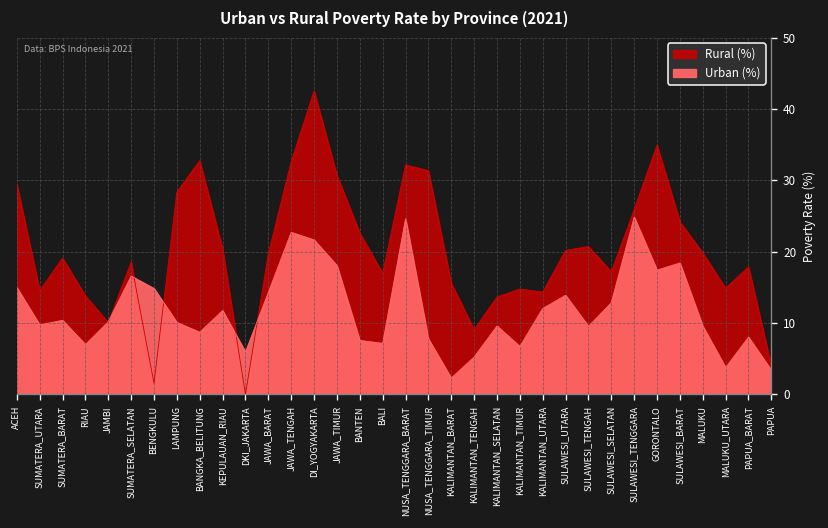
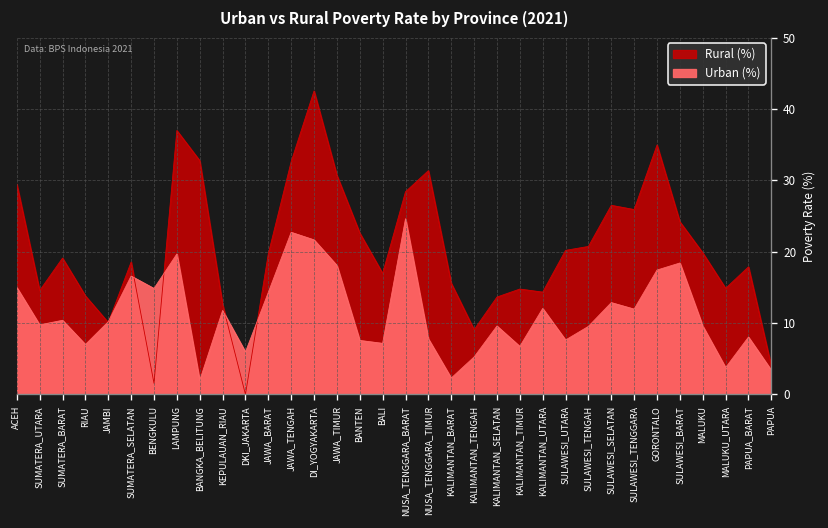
  {
    "Rural (%)": {
      "ACEH": 29,
      "SUMATERA_UTARA": 15,
      "SUMATERA_BARAT": 19,
      "RIAU": 14,
      "SUMATERA_SELATAN": 19,
      "BENGKULU": 2,
-     "LAMPUNG": 28,
+     "LAMPUNG": 37,
      "BANGKA_BELITUNG": 33,
-     "KEPULAUAN_RIAU": 20,
+     "KEPULAUAN_RIAU": 13,
      "DKI_JAKARTA": 0,
      "JAWA_BARAT": 20,
      "JAWA_TENGAH": 33,
      "DI_YOGYAKARTA": 43,
      "JAWA_TIMUR": 31,
      "BANTEN": 23,
      "BALI": 17,
-     "NUSA_TENGGARA_BARAT": 32,
+     "NUSA_TENGGARA_BARAT": 28,
      "NUSA_TENGGARA_TIMUR": 31,
      "KALIMANTAN_BARAT": 16,
      "KALIMANTAN_TENGAH": 9,
      "KALIMANTAN_SELATAN": 14,
      "KALIMANTAN_TIMUR": 15,
      "KALIMANTAN_UTARA": 14,
      "SULAWESI_UTARA": 20,
      "SULAWESI_TENGAH": 21,
-     "SULAWESI_SELATAN": 17,
+     "SULAWESI_SELATAN": 26,
      "SULAWESI_TENGGARA": 26,
      "GORONTALO": 35,
      "SULAWESI_BARAT": 24,
      "MALUKU": 20,
      "MALUKU_UTARA": 15,
      "PAPUA_BARAT": 18,
      "PAPUA": 4
    },
    "Urban (%)": {
      "ACEH": 15,
      "SUMATERA_UTARA": 10,
      "SUMATERA_BARAT": 10,
      "RIAU": 7,
      "SUMATERA_SELATAN": 17,
      "BENGKULU": 15,
-     "LAMPUNG": 10,
-     "BANGKA_BELITUNG": 9,
+     "LAMPUNG": 20,
+     "BANGKA_BELITUNG": 2,
      "KEPULAUAN_RIAU": 12,
      "DKI_JAKARTA": 6,
      "JAWA_BARAT": 14,
      "JAWA_TENGAH": 23,
      "DI_YOGYAKARTA": 22,
      "JAWA_TIMUR": 18,
      "BANTEN": 8,
      "BALI": 7,
      "NUSA_TENGGARA_BARAT": 25,
      "NUSA_TENGGARA_TIMUR": 8,
      "KALIMANTAN_BARAT": 2,
      "KALIMANTAN_TENGAH": 5,
      "KALIMANTAN_SELATAN": 10,
      "KALIMANTAN_TIMUR": 7,
      "KALIMANTAN_UTARA": 12,
-     "SULAWESI_UTARA": 14,
+     "SULAWESI_UTARA": 8,
      "SULAWESI_TENGAH": 10,
      "SULAWESI_SELATAN": 13,
-     "SULAWESI_TENGGARA": 25,
+     "SULAWESI_TENGGARA": 12,
      "GORONTALO": 17,
      "SULAWESI_BARAT": 18,
      "MALUKU": 10,
      "MALUKU_UTARA": 4,
      "PAPUA_BARAT": 8,
      "PAPUA": 3
    }
  }
